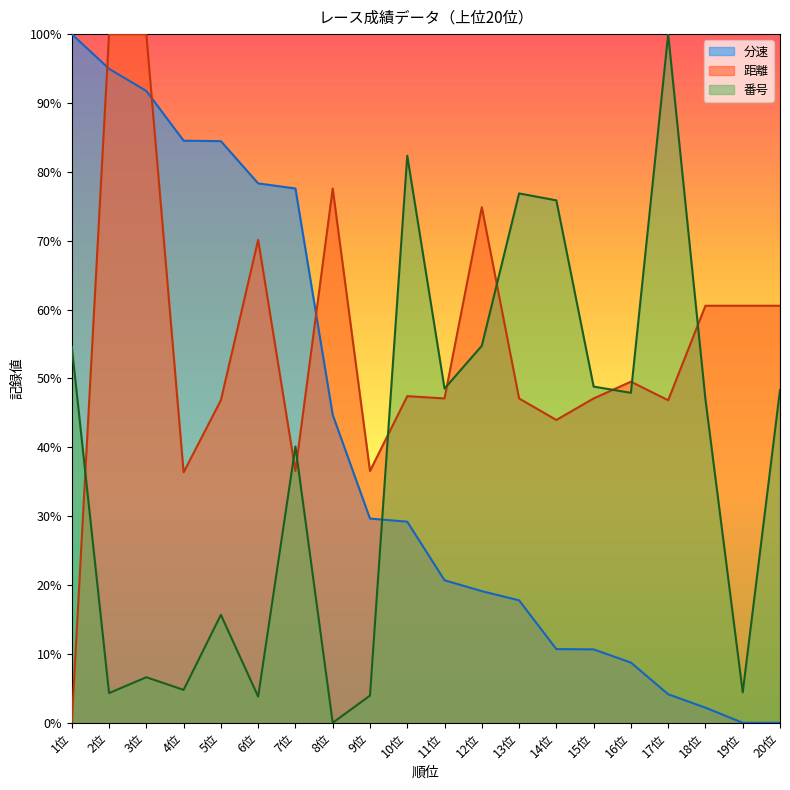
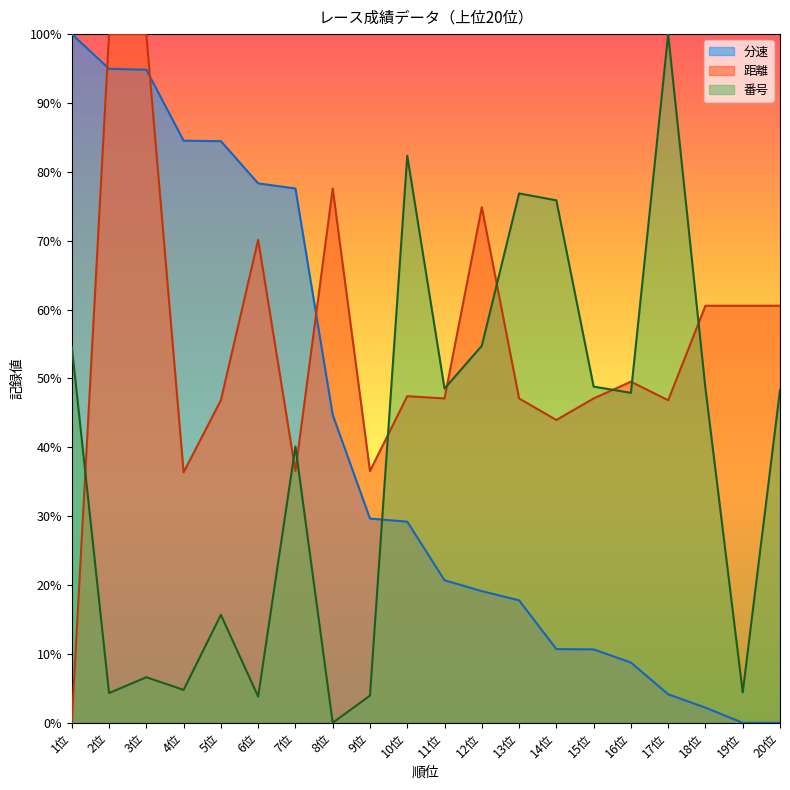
  {
    "分速": {
      "1位": "100%",
      "2位": "95%",
-     "3位": "92%",
+     "3位": "95%",
      "4位": "85%",
      "5位": "84%",
      "6位": "78%",
      "7位": "78%",
      "8位": "45%",
      "9位": "30%",
      "10位": "29%",
      "11位": "21%",
      "12位": "19%",
      "13位": "18%",
      "14位": "11%",
      "15位": "11%",
      "16位": "9%",
      "17位": "4%",
      "18位": "2%",
      "19位": "0%",
      "20位": "0%"
    },
    "距離": {
      "1位": "0%",
      "2位": "100%",
      "3位": "100%",
      "4位": "36%",
      "5位": "47%",
      "6位": "70%",
      "7位": "37%",
      "8位": "78%",
      "9位": "37%",
      "10位": "47%",
      "11位": "47%",
      "12位": "75%",
      "13位": "47%",
      "14位": "44%",
      "15位": "47%",
      "16位": "50%",
      "17位": "47%",
      "18位": "61%",
      "19位": "61%",
      "20位": "61%"
    },
    "番号": {
      "1位": "55%",
      "2位": "4%",
      "3位": "7%",
      "4位": "5%",
      "5位": "16%",
      "6位": "4%",
      "7位": "40%",
      "8位": "0%",
      "9位": "4%",
      "10位": "82%",
      "11位": "49%",
      "12位": "55%",
      "13位": "77%",
      "14位": "76%",
      "15位": "49%",
      "16位": "48%",
      "17位": "100%",
-     "18位": "47%",
+     "18位": "49%",
      "19位": "4%",
      "20位": "48%"
    }
  }
